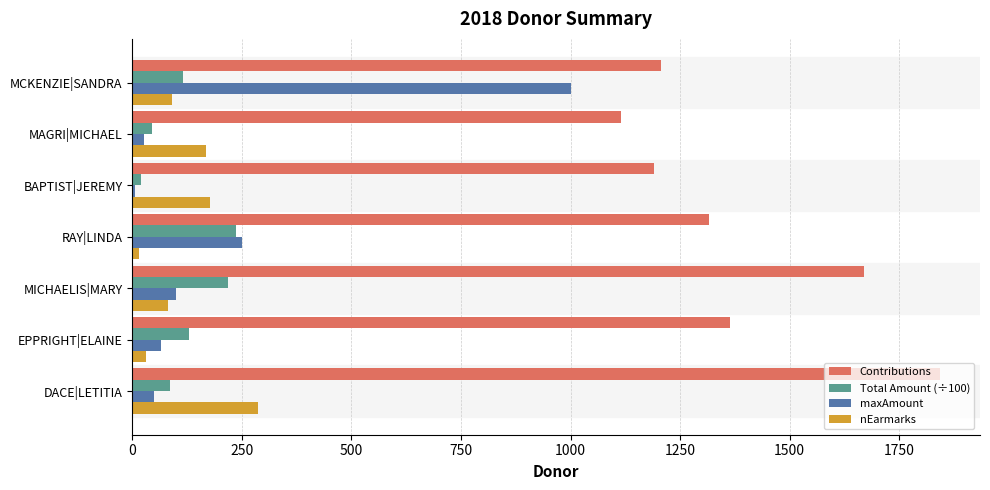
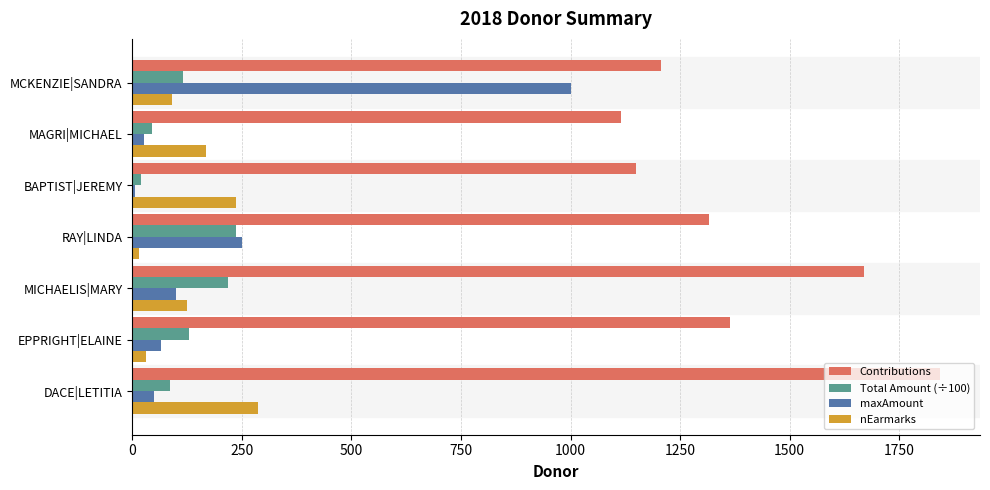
  {
    "Contributions": {
      "MCKENZIE|SANDRA": 1210,
      "MAGRI|MICHAEL": 1110,
-     "BAPTIST|JEREMY": 1190,
+     "BAPTIST|JEREMY": 1150,
      "RAY|LINDA": 1320,
      "MICHAELIS|MARY": 1670,
      "EPPRIGHT|ELAINE": 1360
    },
    "nEarmarks": {
      "MCKENZIE|SANDRA": 90,
      "MAGRI|MICHAEL": 170,
-     "BAPTIST|JEREMY": 180,
+     "BAPTIST|JEREMY": 240,
      "RAY|LINDA": 20,
-     "MICHAELIS|MARY": 80,
+     "MICHAELIS|MARY": 120,
      "EPPRIGHT|ELAINE": 30,
      "DACE|LETITIA": 290
    }
  }
